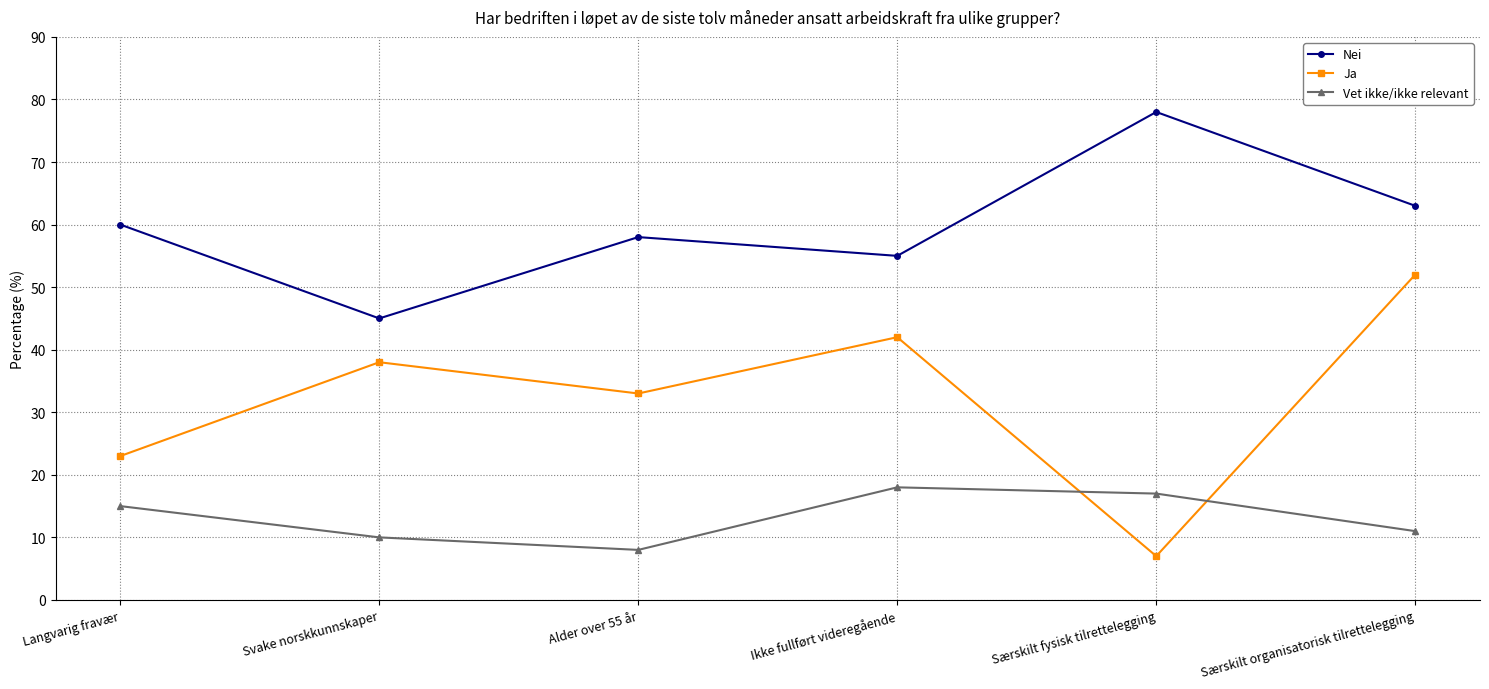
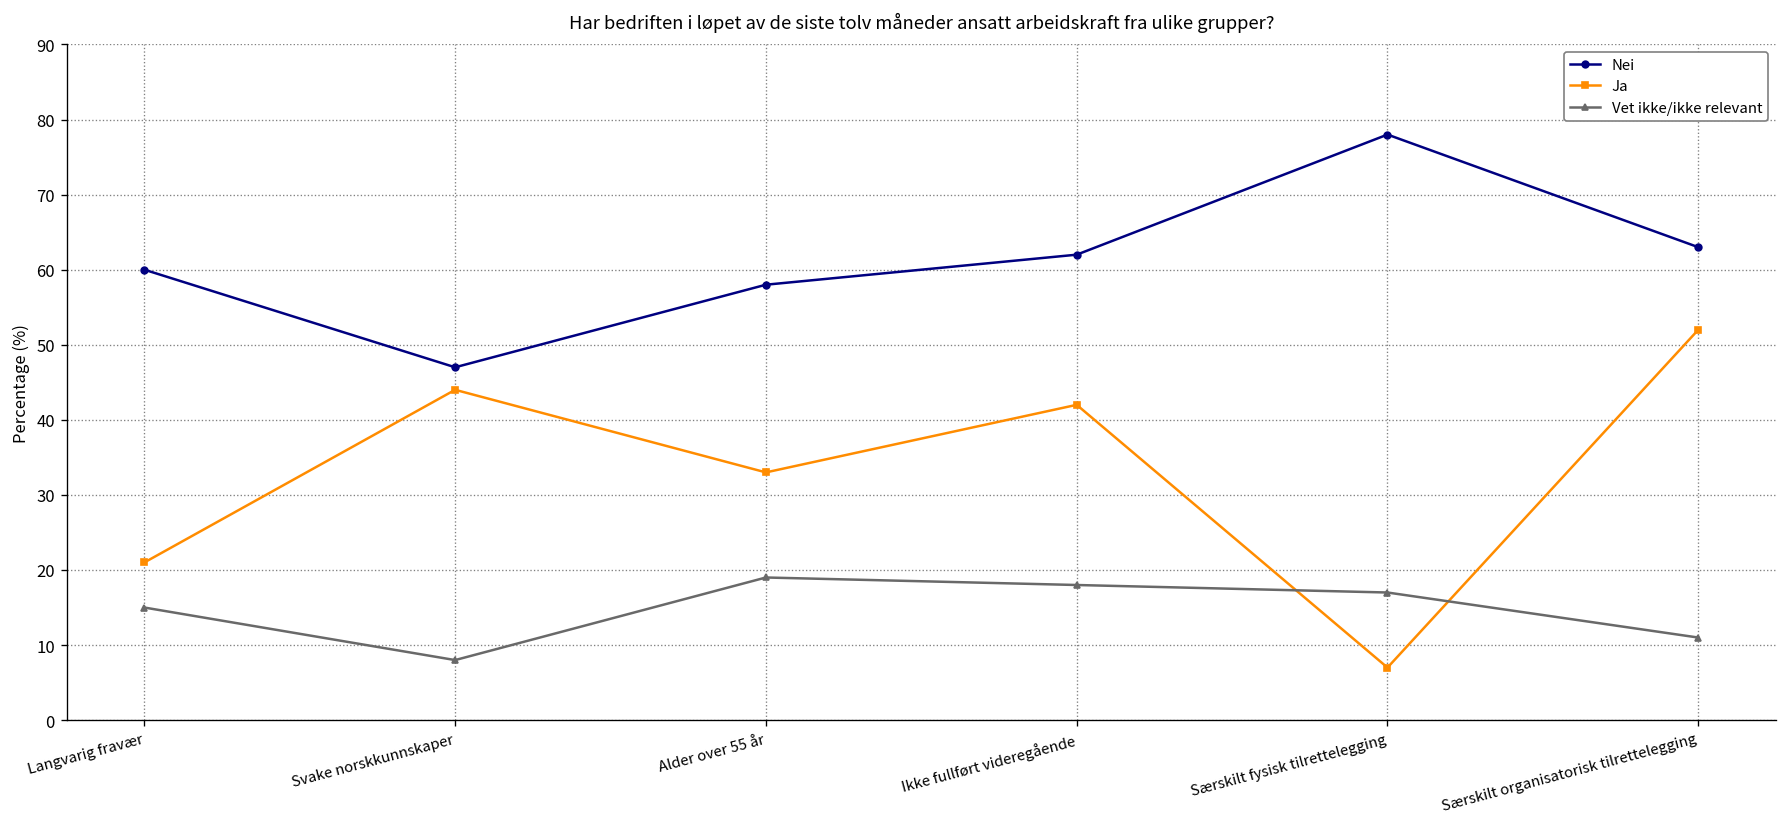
  {
    "Nei": {
      "Langvarig fravær": 60,
-     "Svake norskkunnskaper": 45,
+     "Svake norskkunnskaper": 47,
      "Alder over 55 år": 58,
-     "Ikke fullført videregående": 55,
+     "Ikke fullført videregående": 62,
      "Særskilt fysisk tilrettelegging": 78,
      "Særskilt organisatorisk tilrettelegging": 63
    },
    "Ja": {
-     "Langvarig fravær": 23,
-     "Svake norskkunnskaper": 38,
+     "Langvarig fravær": 21,
+     "Svake norskkunnskaper": 44,
      "Alder over 55 år": 33,
      "Ikke fullført videregående": 42,
      "Særskilt fysisk tilrettelegging": 7,
      "Særskilt organisatorisk tilrettelegging": 52
    },
    "Vet ikke/ikke relevant": {
      "Langvarig fravær": 15,
-     "Svake norskkunnskaper": 10,
-     "Alder over 55 år": 8,
+     "Svake norskkunnskaper": 8,
+     "Alder over 55 år": 19,
      "Ikke fullført videregående": 18,
      "Særskilt fysisk tilrettelegging": 17,
      "Særskilt organisatorisk tilrettelegging": 11
    }
  }
